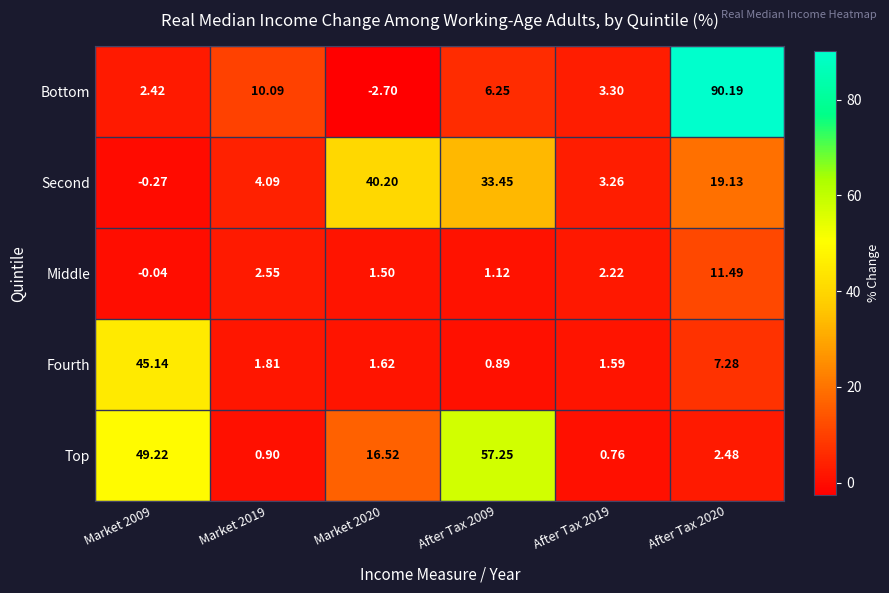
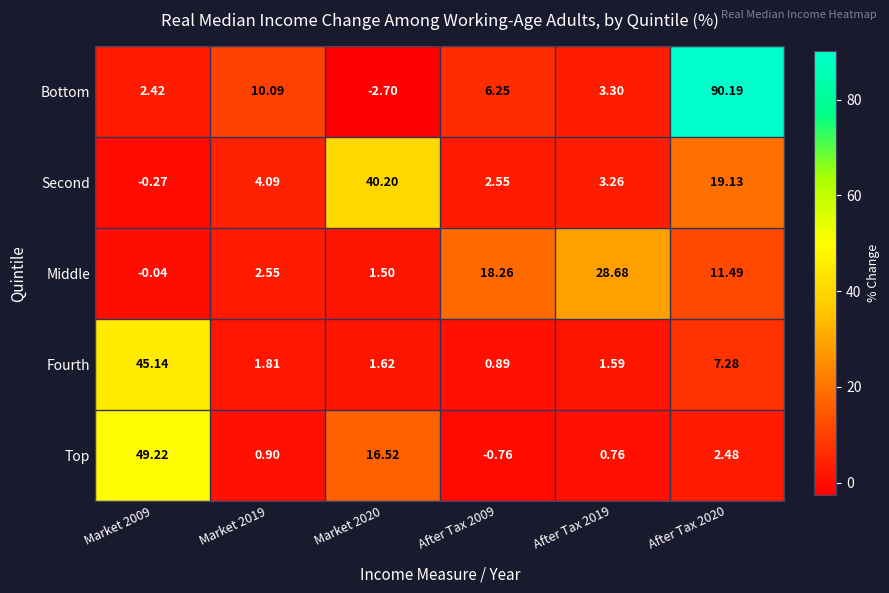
  {
    "Bottom": {
      "Market 2009": 2.42,
      "Market 2019": 10.09,
      "Market 2020": -2.70,
      "After Tax 2009": 6.25,
      "After Tax 2019": 3.30,
      "After Tax 2020": 90.19
    },
    "Second": {
      "Market 2009": -0.27,
      "Market 2019": 4.09,
      "Market 2020": 40.20,
-     "After Tax 2009": 33.45,
+     "After Tax 2009": 2.55,
      "After Tax 2019": 3.26,
      "After Tax 2020": 19.13
    },
    "Middle": {
      "Market 2009": -0.04,
      "Market 2019": 2.55,
      "Market 2020": 1.50,
-     "After Tax 2009": 1.12,
-     "After Tax 2019": 2.22,
+     "After Tax 2009": 18.26,
+     "After Tax 2019": 28.68,
      "After Tax 2020": 11.49
    },
    "Fourth": {
      "Market 2009": 45.14,
      "Market 2019": 1.81,
      "Market 2020": 1.62,
      "After Tax 2009": 0.89,
      "After Tax 2019": 1.59,
      "After Tax 2020": 7.28
    },
    "Top": {
      "Market 2009": 49.22,
      "Market 2019": 0.90,
      "Market 2020": 16.52,
-     "After Tax 2009": 57.25,
+     "After Tax 2009": -0.76,
      "After Tax 2019": 0.76,
      "After Tax 2020": 2.48
    }
  }
